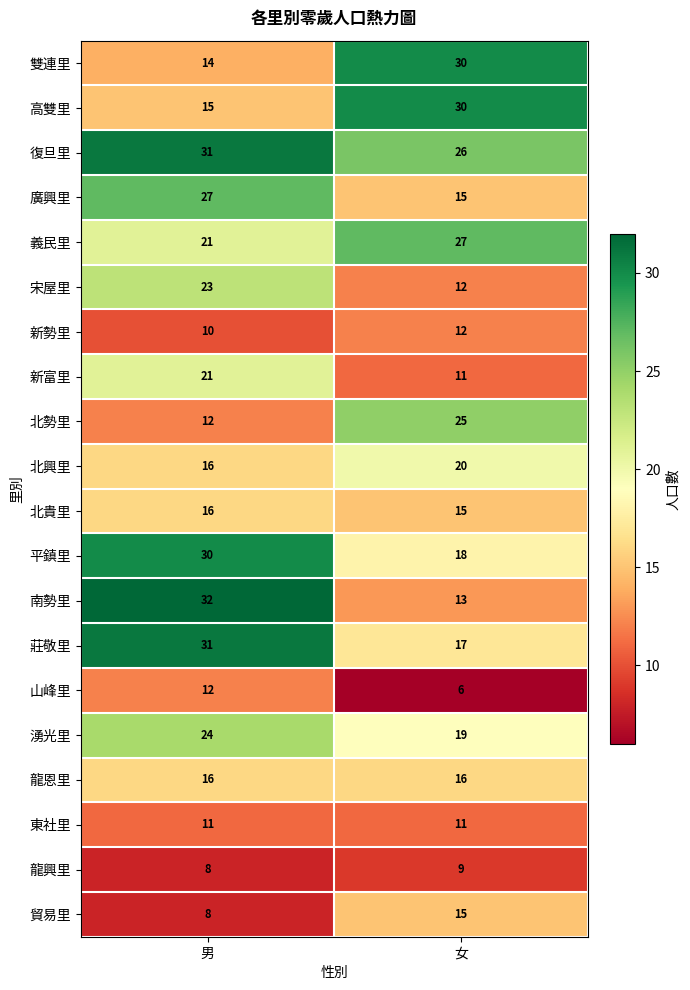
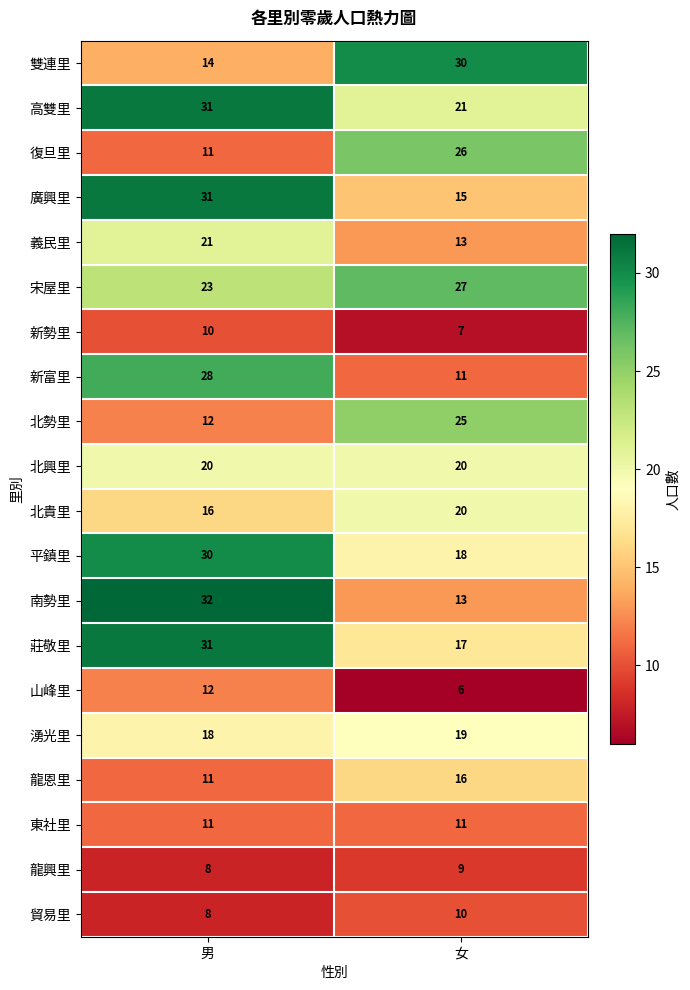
  {
    "雙連里": {
      "男": 14,
      "女": 30
    },
    "高雙里": {
-     "男": 15,
-     "女": 30
+     "男": 31,
+     "女": 21
    },
    "復旦里": {
-     "男": 31,
+     "男": 11,
      "女": 26
    },
    "廣興里": {
-     "男": 27,
+     "男": 31,
      "女": 15
    },
    "義民里": {
      "男": 21,
-     "女": 27
+     "女": 13
    },
    "宋屋里": {
      "男": 23,
-     "女": 12
+     "女": 27
    },
    "新勢里": {
      "男": 10,
-     "女": 12
+     "女": 7
    },
    "新富里": {
-     "男": 21,
+     "男": 28,
      "女": 11
    },
    "北勢里": {
      "男": 12,
      "女": 25
    },
    "北興里": {
-     "男": 16,
+     "男": 20,
      "女": 20
    },
    "北貴里": {
      "男": 16,
-     "女": 15
+     "女": 20
    },
    "平鎮里": {
      "男": 30,
      "女": 18
    },
    "南勢里": {
      "男": 32,
      "女": 13
    },
    "莊敬里": {
      "男": 31,
      "女": 17
    },
    "山峰里": {
      "男": 12,
      "女": 6
    },
    "湧光里": {
-     "男": 24,
+     "男": 18,
      "女": 19
    },
    "龍恩里": {
-     "男": 16,
+     "男": 11,
      "女": 16
    },
    "東社里": {
      "男": 11,
      "女": 11
    },
    "龍興里": {
      "男": 8,
      "女": 9
    },
    "貿易里": {
      "男": 8,
-     "女": 15
+     "女": 10
    }
  }
